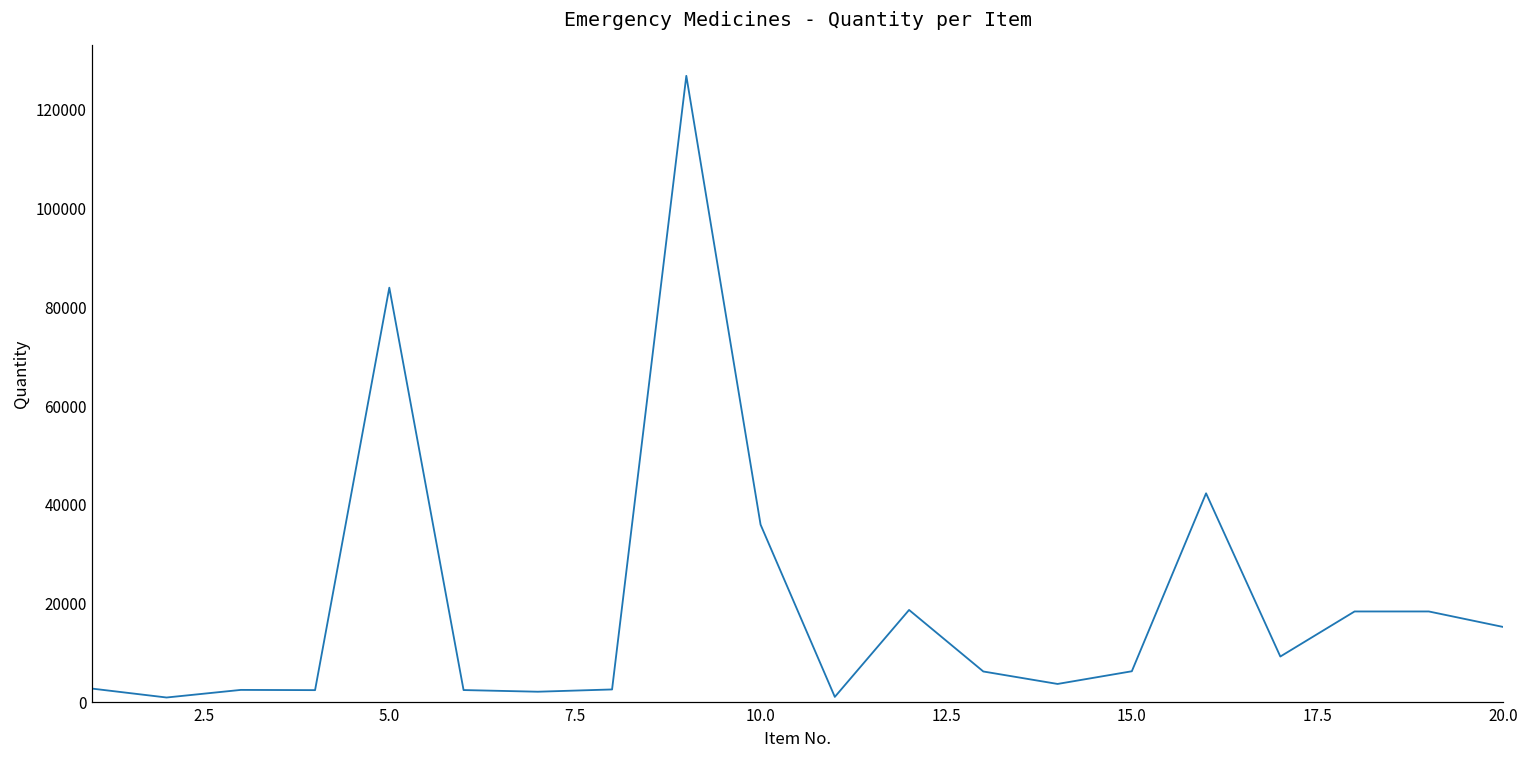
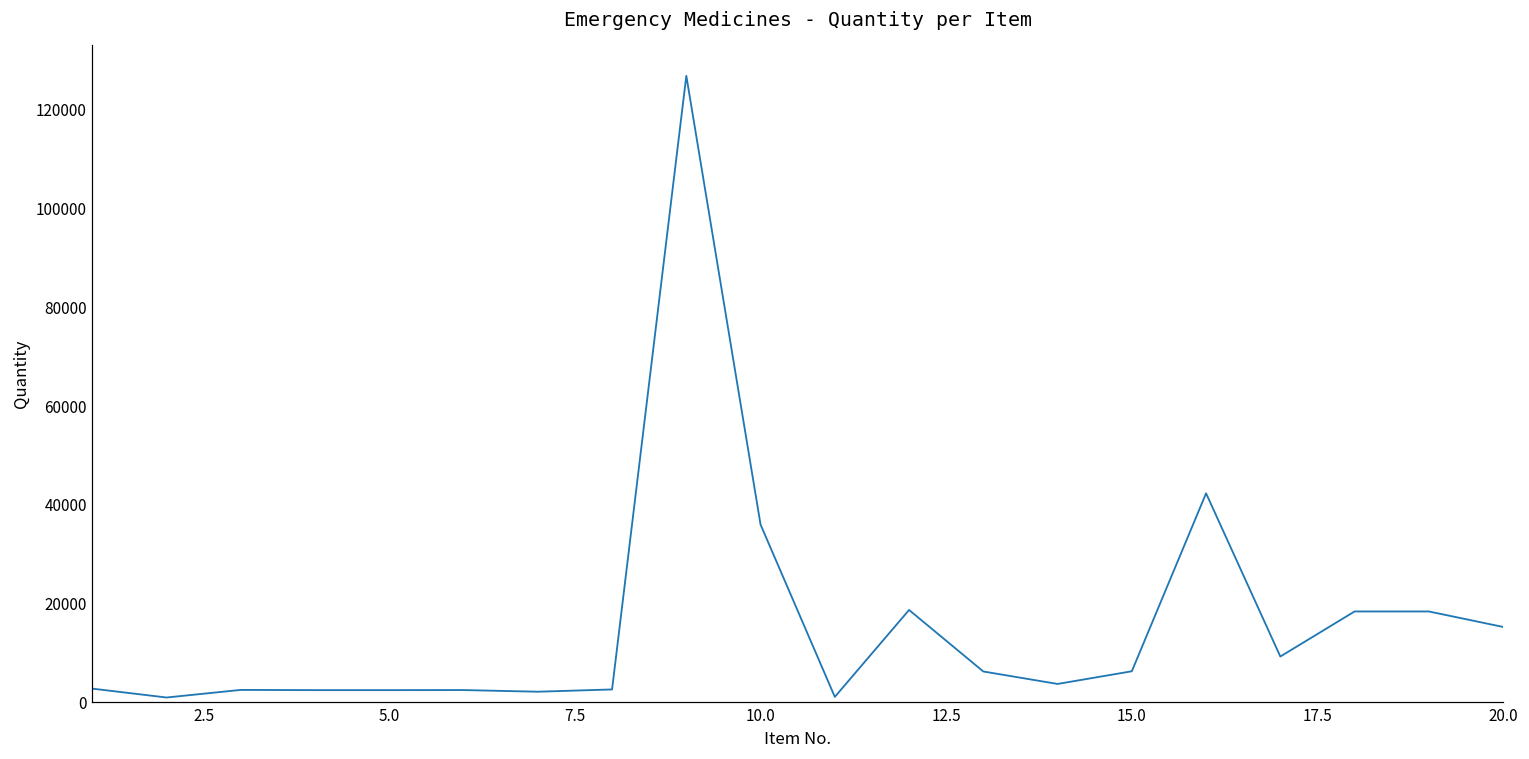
  {
-   "5.0": 84000,
+   "5.0": 2000,
    "10.0": 36000,
    "15.0": 6000,
    "20.0": 15000
  }
